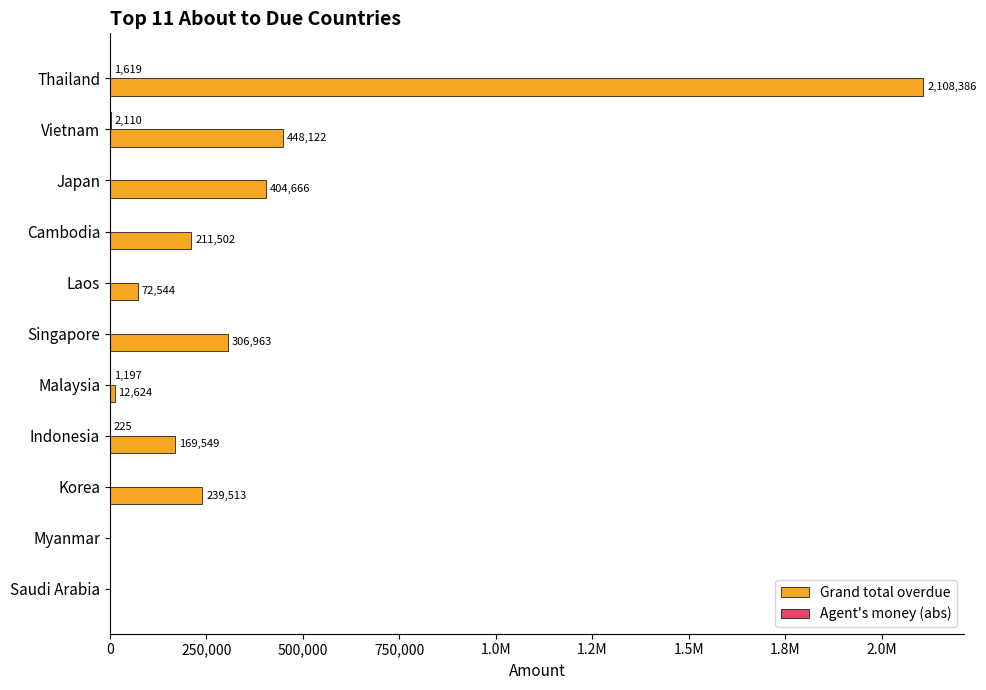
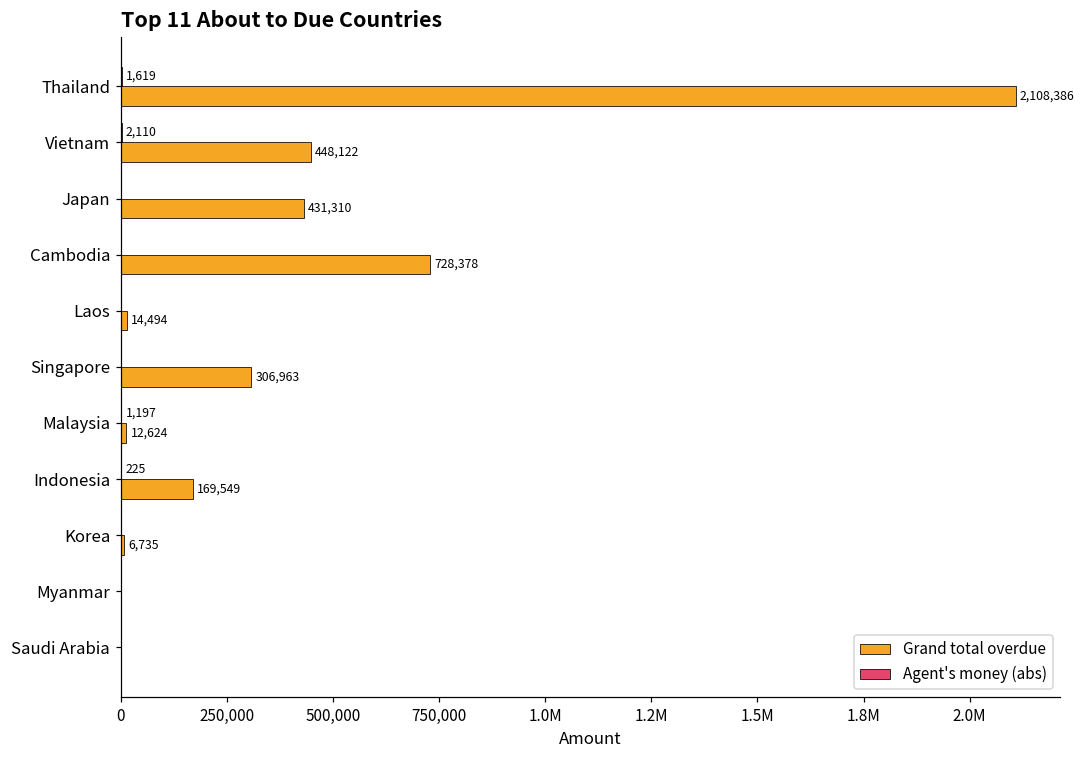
  {
    "Grand total overdue": {
      "Thailand": "2,108,386",
      "Vietnam": "448,122",
-     "Japan": "404,666",
-     "Cambodia": "211,502",
-     "Laos": "72,544",
+     "Japan": "431,310",
+     "Cambodia": "728,378",
+     "Laos": "14,494",
      "Singapore": "306,963",
      "Malaysia": "12,624",
      "Indonesia": "169,549",
-     "Korea": "239,513"
+     "Korea": "6,735"
    },
    "Agent's money (abs)": {
      "Thailand": "1,619",
      "Vietnam": "2,110",
      "Malaysia": "1,197",
      "Indonesia": "225"
    }
  }
